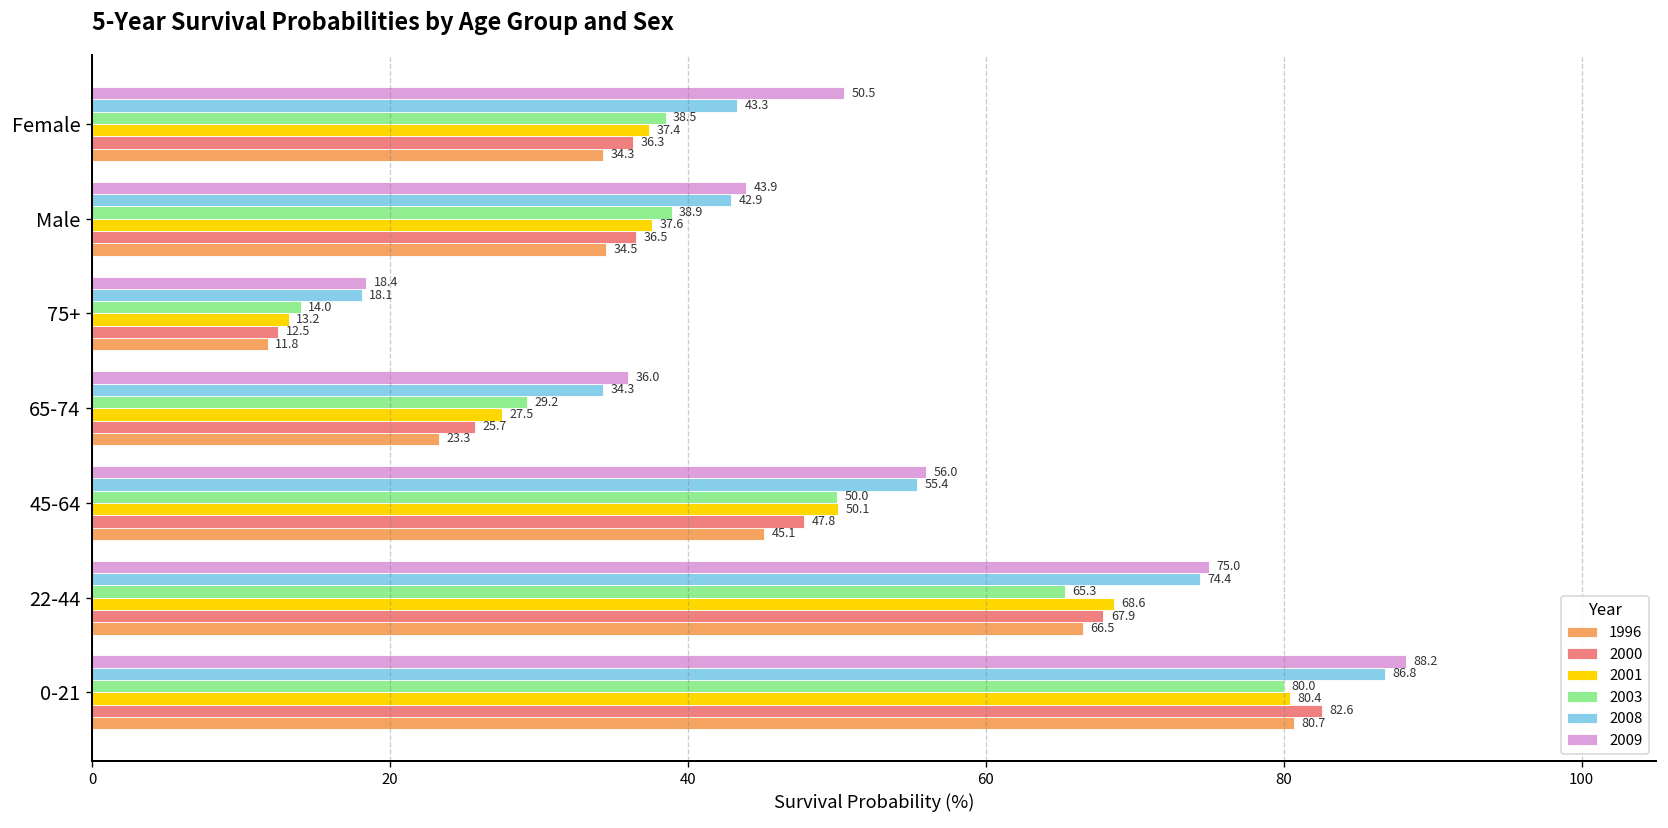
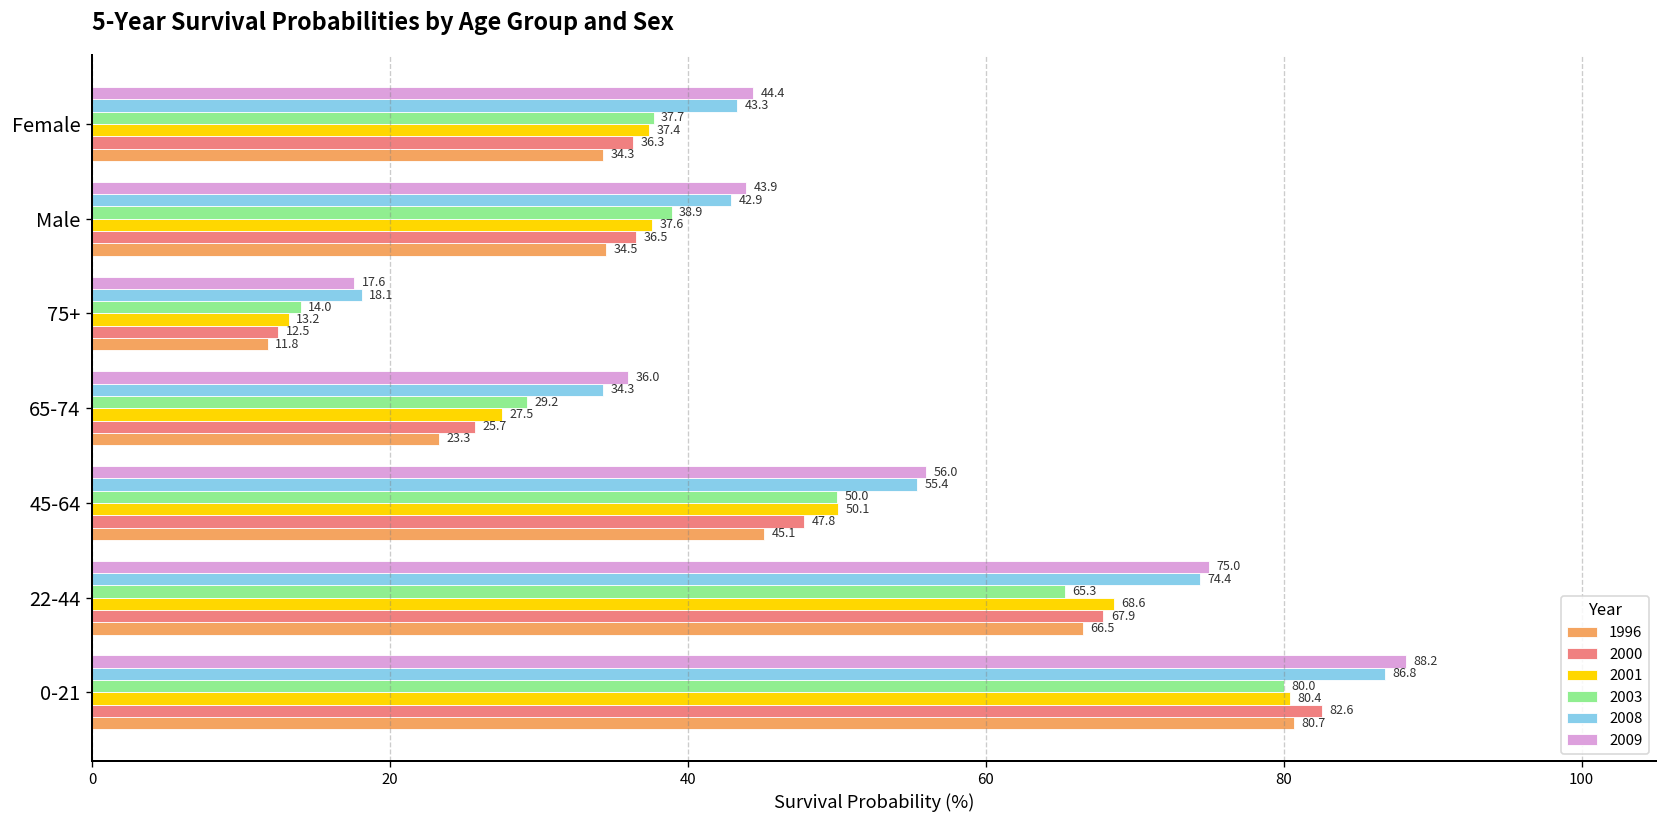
  {
    "2001": {
      "Female": 37.4,
      "Male": 37.6,
      "75+": 13.2,
      "65-74": 27.5,
      "45-64": 50.1,
      "22-44": 68.6,
      "0-21": 80.4
    },
    "2003": {
-     "Female": 38.5,
+     "Female": 37.7,
      "Male": 38.9,
      "75+": 14.0,
      "65-74": 29.2,
      "45-64": 50.0,
      "22-44": 65.3,
      "0-21": 80.0
    },
    "2008": {
      "Female": 43.3,
      "Male": 42.9,
      "75+": 18.1,
      "65-74": 34.3,
      "45-64": 55.4,
      "22-44": 74.4,
      "0-21": 86.8
    },
    "2009": {
-     "Female": 50.5,
+     "Female": 44.4,
      "Male": 43.9,
-     "75+": 18.4,
+     "75+": 17.6,
      "65-74": 36.0,
      "45-64": 56.0,
      "22-44": 75.0,
      "0-21": 88.2
    }
  }
